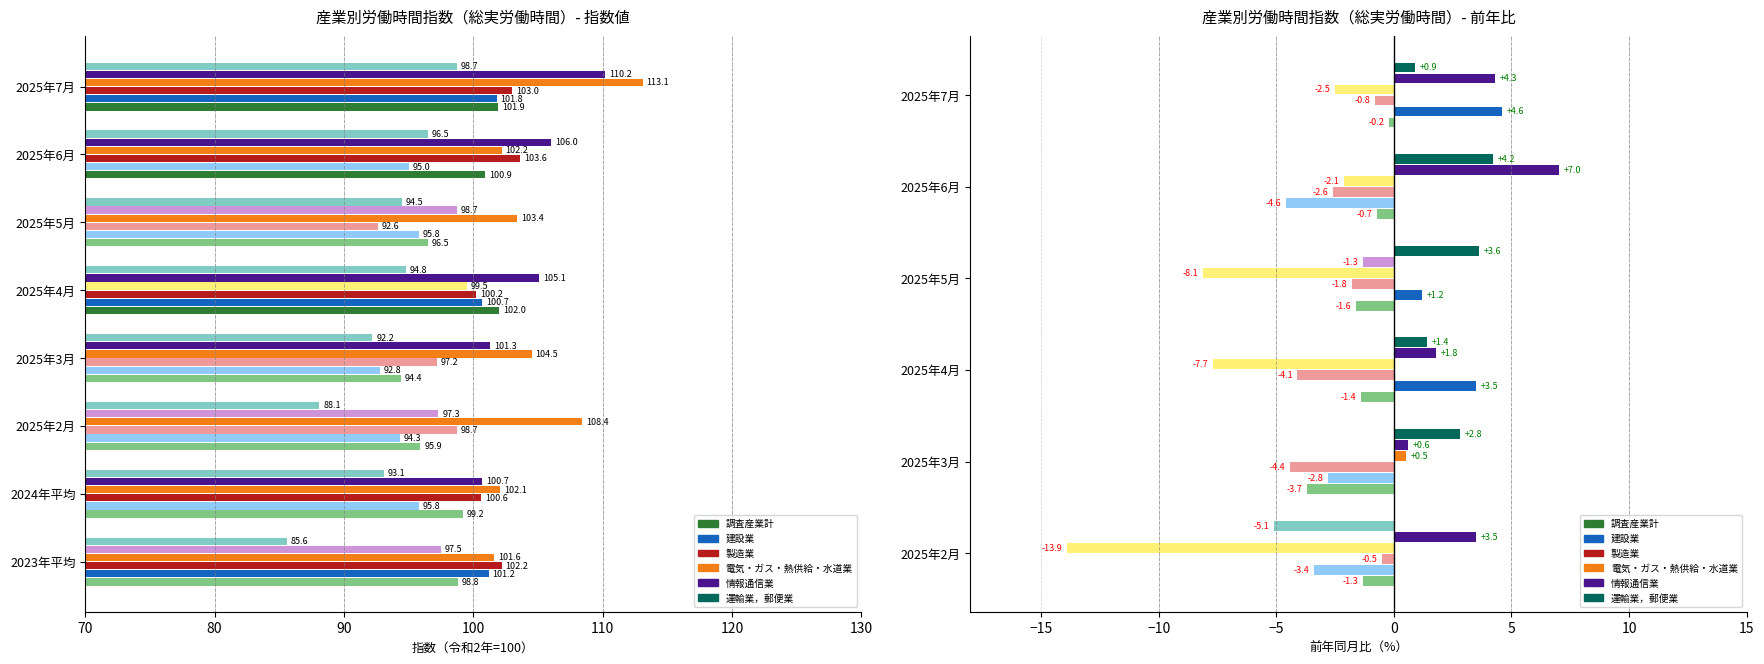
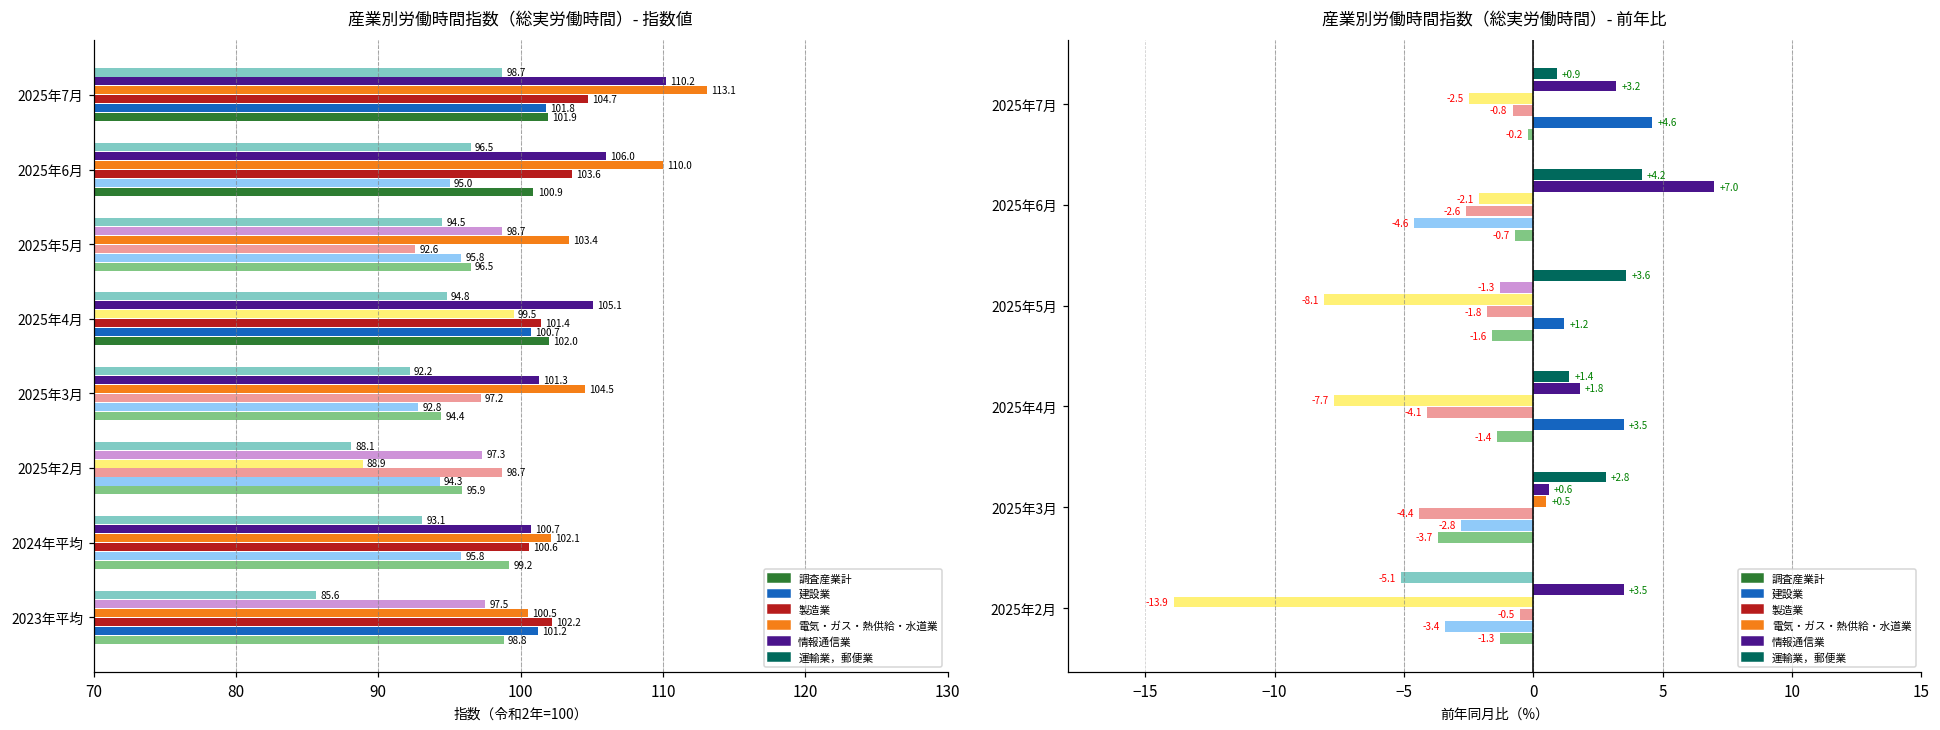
  {
    "産業別労働時間指数（総実労働時間）- 指数値": {
      "建設業": {
        "2025年7月": "101.8",
        "2025年6月": "95.0",
        "2025年5月": "95.8",
        "2025年4月": "100.7",
        "2025年3月": "92.8",
        "2025年2月": "94.3",
        "2024年平均": "95.8",
        "2023年平均": "101.2"
      },
      "製造業": {
-       "2025年7月": "103.0",
+       "2025年7月": "104.7",
        "2025年6月": "103.6",
        "2025年5月": "92.6",
-       "2025年4月": "100.2",
+       "2025年4月": "101.4",
        "2025年3月": "97.2",
        "2025年2月": "98.7",
        "2024年平均": "100.6",
        "2023年平均": "102.2"
      },
      "電気・ガス・熱供給・水道業": {
        "2025年7月": "113.1",
-       "2025年6月": "102.2",
+       "2025年6月": "110.0",
        "2025年5月": "103.4",
        "2025年4月": "99.5",
        "2025年3月": "104.5",
-       "2025年2月": "108.4",
+       "2025年2月": "88.9",
        "2024年平均": "102.1",
-       "2023年平均": "101.6"
+       "2023年平均": "100.5"
      }
    },
    "産業別労働時間指数（総実労働時間）- 前年比": {
      "情報通信業": {
-       "2025年7月": "+4.3",
+       "2025年7月": "+3.2",
        "2025年6月": "+7.0",
        "2025年5月": "-1.3",
        "2025年4月": "+1.8",
        "2025年3月": "+0.6",
        "2025年2月": "+3.5"
      }
    }
  }
